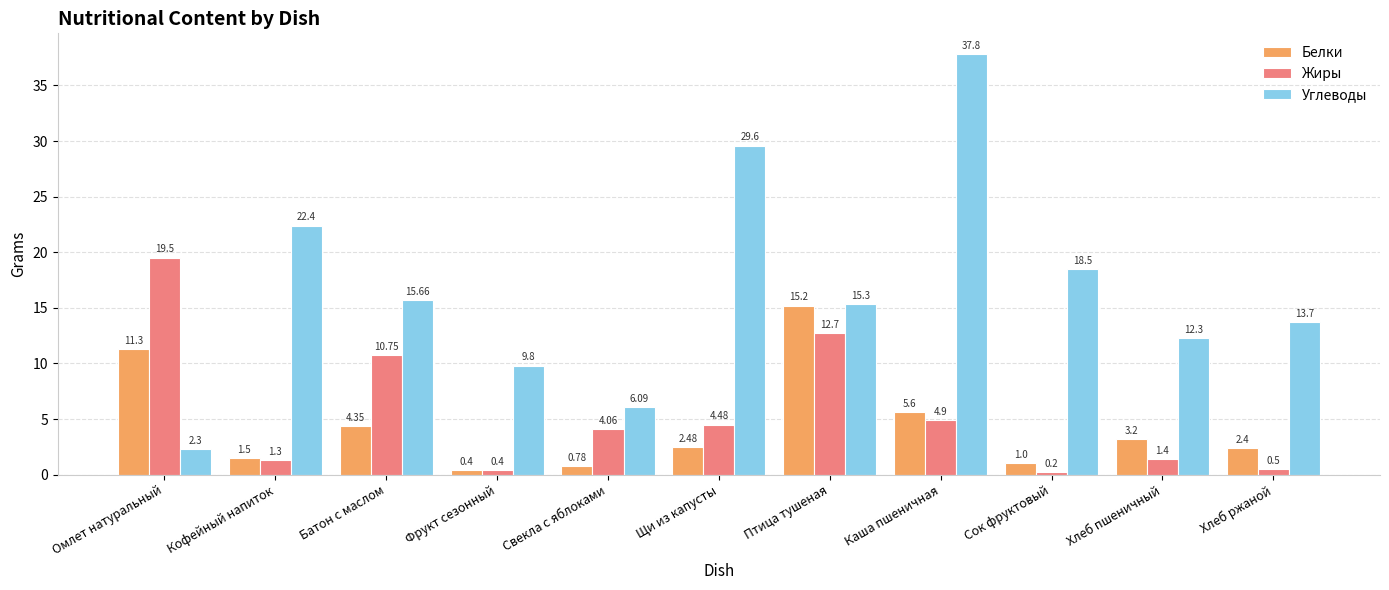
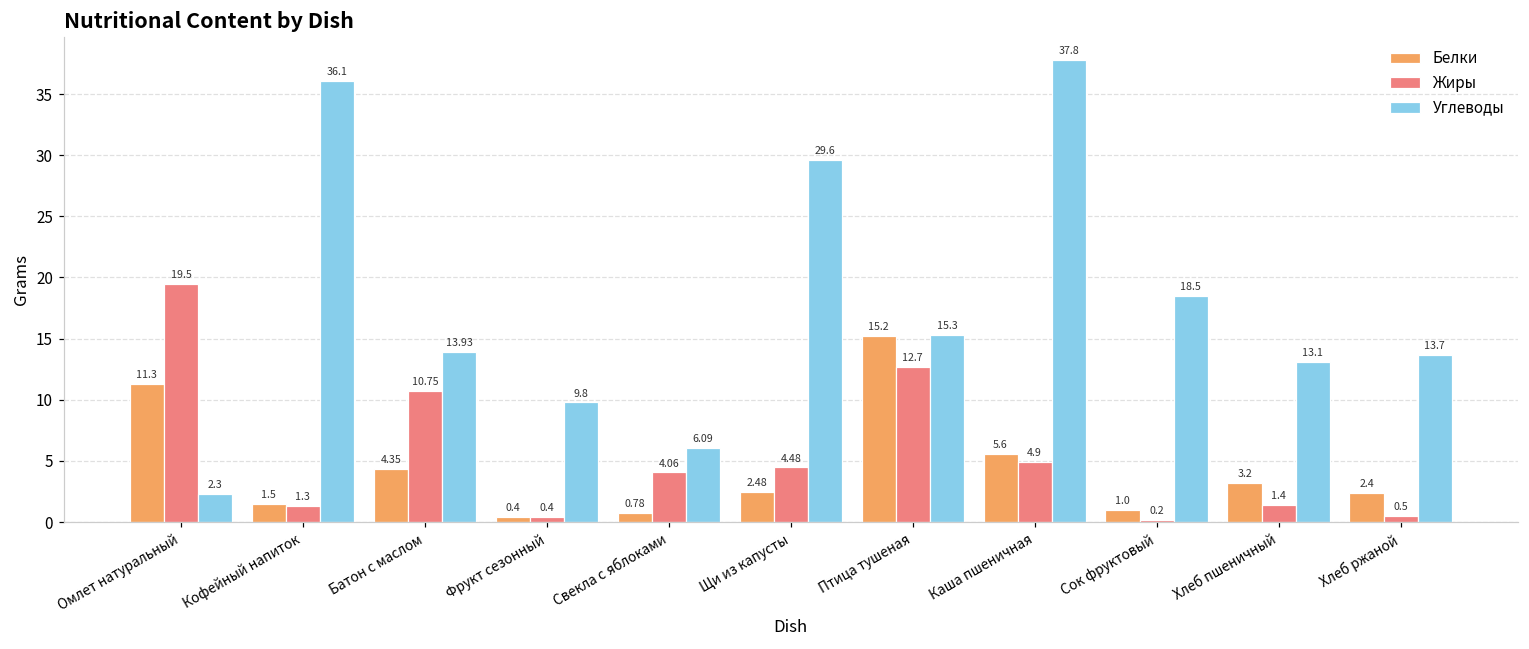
  {
    "Углеводы": {
      "Омлет натуральный": 2.3,
-     "Кофейный напиток": 22.4,
-     "Батон с маслом": 15.66,
+     "Кофейный напиток": 36.1,
+     "Батон с маслом": 13.93,
      "Фрукт сезонный": 9.8,
      "Свекла с яблоками": 6.09,
      "Щи из капусты": 29.6,
      "Птица тушеная": 15.3,
      "Каша пшеничная": 37.8,
      "Сок фруктовый": 18.5,
-     "Хлеб пшеничный": 12.3,
+     "Хлеб пшеничный": 13.1,
      "Хлеб ржаной": 13.7
    }
  }
